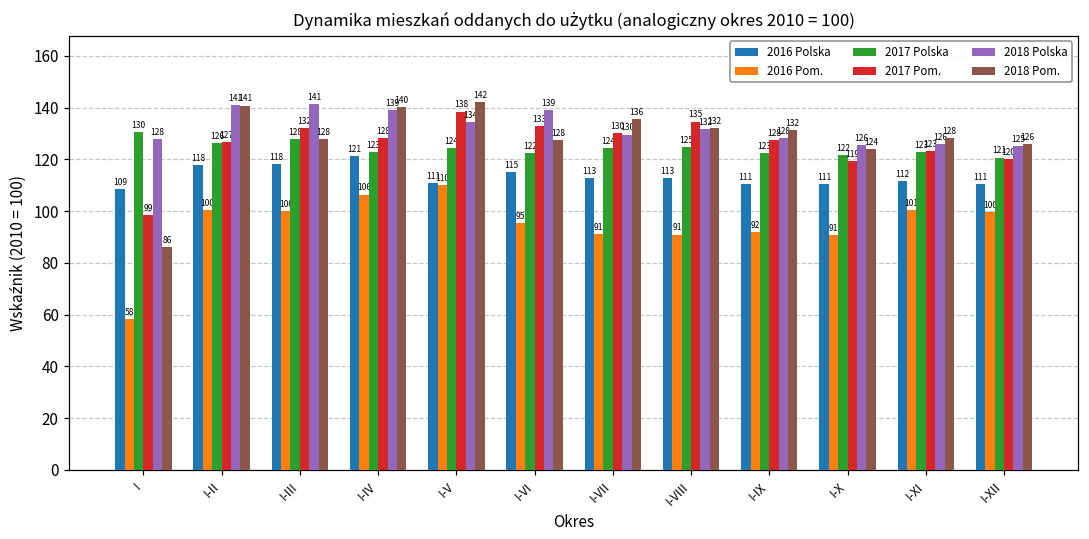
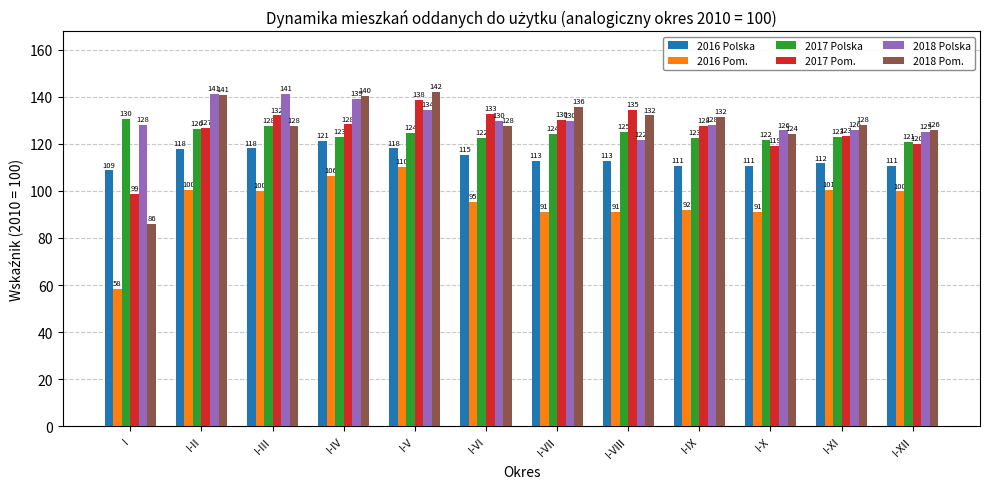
  {
    "2016 Polska": {
      "I": 109,
      "I-II": 118,
      "I-III": 118,
      "I-IV": 121,
-     "I-V": 111,
+     "I-V": 118,
      "I-VI": 115,
      "I-VII": 113,
      "I-VIII": 113,
      "I-IX": 111,
      "I-X": 111,
      "I-XI": 112,
      "I-XII": 111
    },
    "2016 Pom.": {
      "I": 58,
      "I-II": 100,
      "I-III": 100,
      "I-IV": 106,
      "I-V": 110,
      "I-VI": 95,
      "I-VII": 91,
      "I-VIII": 91,
      "I-IX": 92,
      "I-X": 91,
      "I-XI": 101,
      "I-XII": 100
    },
    "2017 Polska": {
      "I": 130,
      "I-III": 128,
      "I-IV": 123,
      "I-V": 124,
      "I-VI": 122,
      "I-VII": 124,
      "I-VIII": 125,
      "I-IX": 123,
      "I-X": 122
    },
    "2017 Pom.": {
      "I": 99,
      "I-III": 132,
      "I-IV": 128,
      "I-V": 138,
      "I-VI": 133,
      "I-VIII": 135,
      "I-X": 119
    },
    "2018 Polska": {
      "I": 128,
      "I-III": 141,
      "I-V": 134,
-     "I-VI": 139,
-     "I-VIII": 132,
+     "I-VI": 130,
+     "I-VIII": 122,
      "I-XI": 126
    },
    "2018 Pom.": {
      "I": 86,
      "I-III": 128,
      "I-V": 142,
      "I-VI": 128,
      "I-VII": 136,
      "I-VIII": 132,
      "I-IX": 132,
      "I-XI": 128
    }
  }
